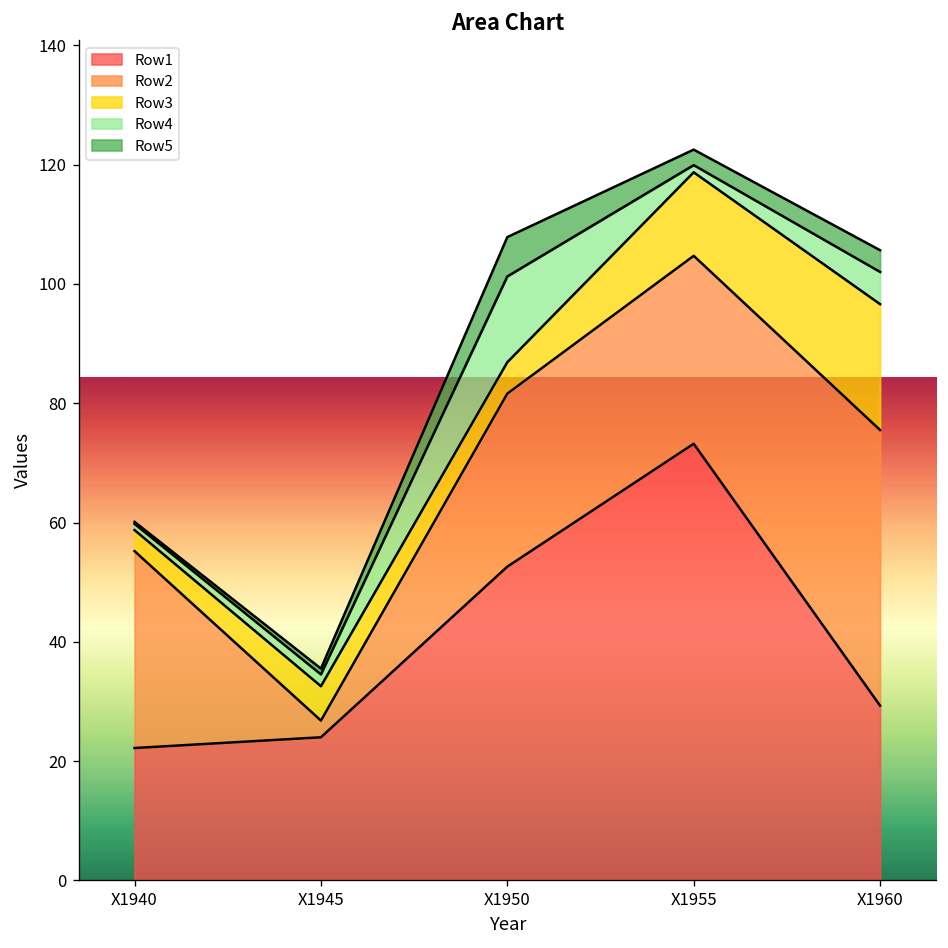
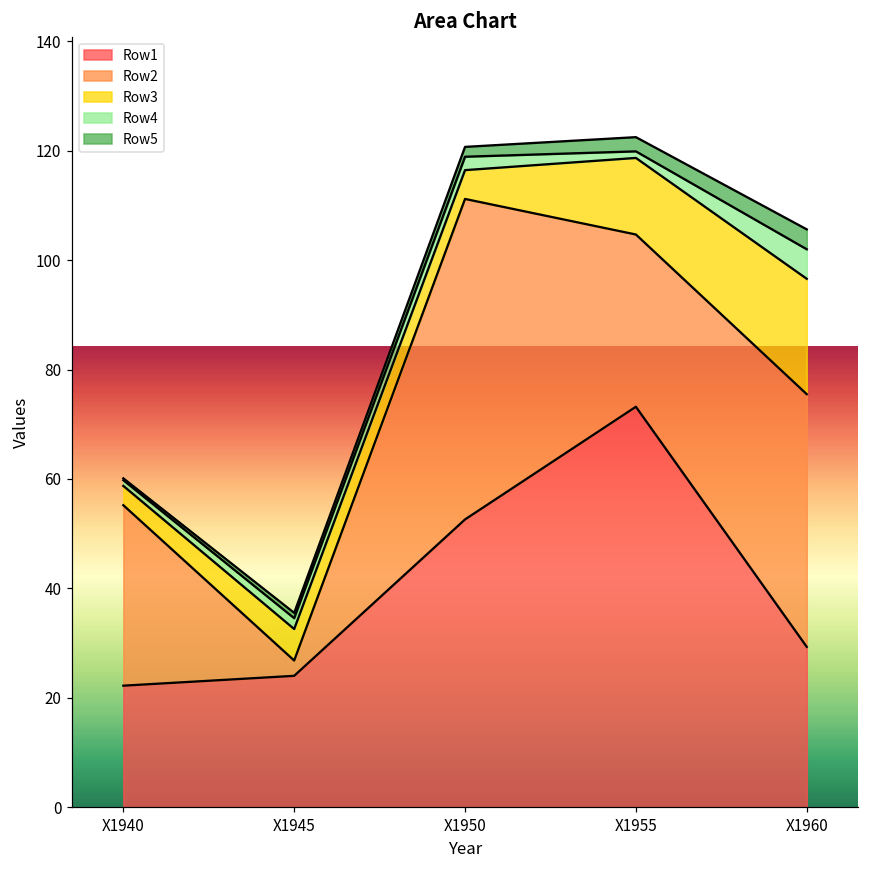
  {
    "Row1": {
      "X1940": 22,
      "X1945": 24,
      "X1950": 53,
      "X1955": 73,
      "X1960": 29
    },
    "Row2": {
      "X1940": 33,
      "X1945": 3,
-     "X1950": 29,
+     "X1950": 59,
      "X1955": 32,
      "X1960": 46
    },
    "Row3": {
      "X1940": 4,
      "X1945": 6,
      "X1950": 5,
      "X1955": 14,
      "X1960": 21
    },
    "Row4": {
      "X1945": 2,
-     "X1950": 14,
+     "X1950": 2,
      "X1955": 1,
      "X1960": 5
    },
    "Row5": {
      "X1945": 1,
-     "X1950": 7,
+     "X1950": 2,
      "X1955": 3,
      "X1960": 4
    }
  }
